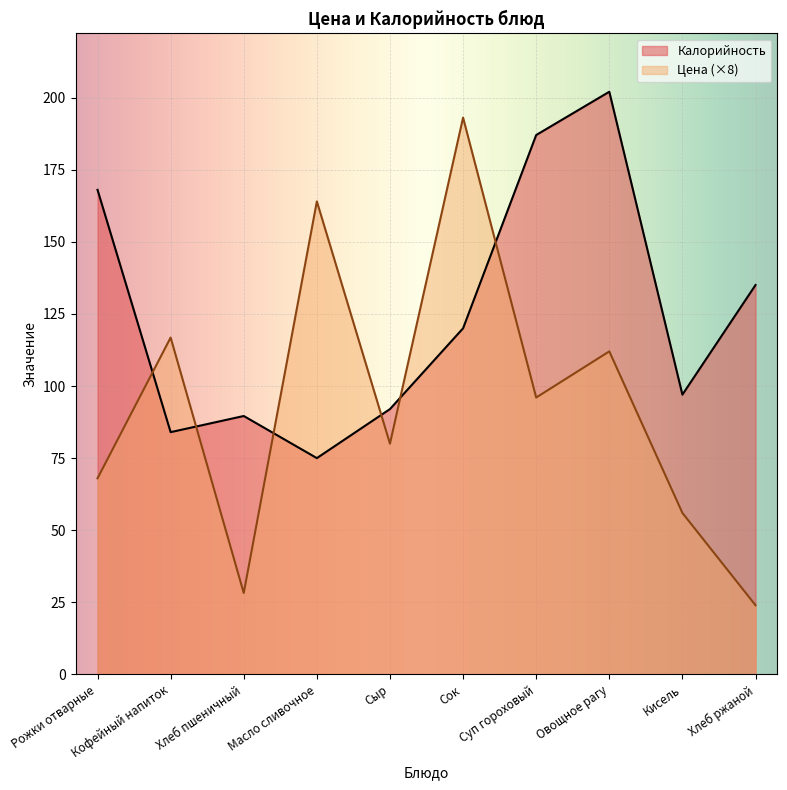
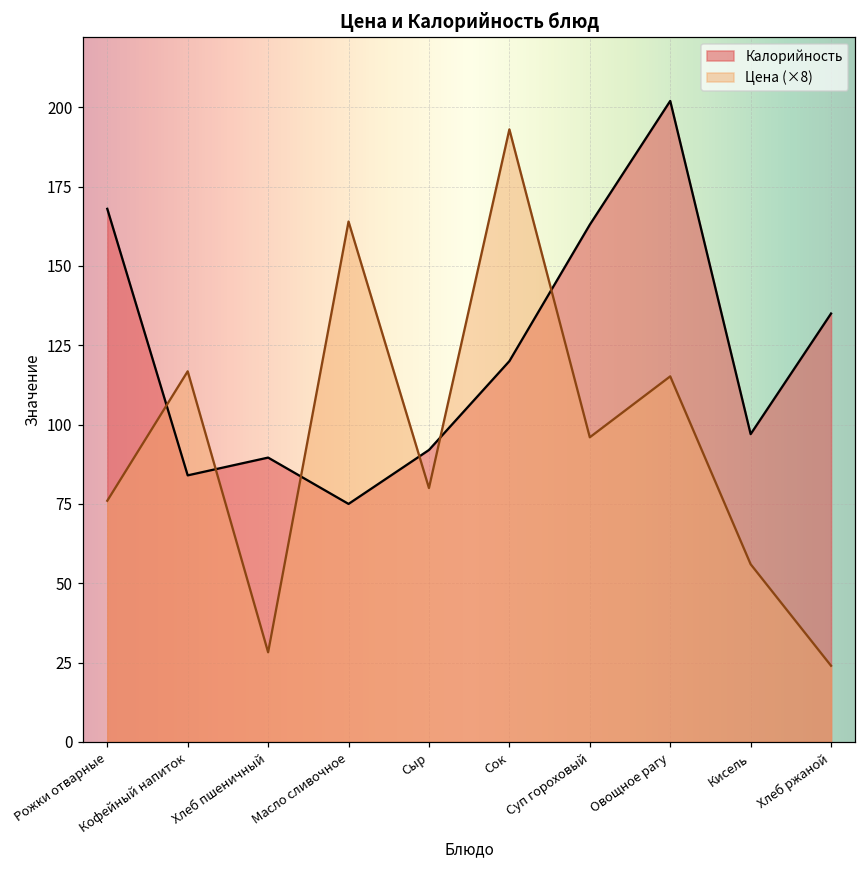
  {
    "Калорийность": {
      "Рожки отварные": 168,
      "Кофейный напиток": 84,
      "Хлеб пшеничный": 90,
      "Масло сливочное": 75,
      "Сыр": 92,
      "Сок": 120,
-     "Суп гороховый": 187,
+     "Суп гороховый": 163,
      "Овощное рагу": 202,
      "Кисель": 97,
      "Хлеб ржаной": 135
    },
    "Цена (×8)": {
-     "Рожки отварные": 68,
+     "Рожки отварные": 76,
      "Кофейный напиток": 117,
      "Хлеб пшеничный": 28,
      "Масло сливочное": 164,
      "Сыр": 80,
      "Сок": 193,
      "Суп гороховый": 96,
-     "Овощное рагу": 112,
+     "Овощное рагу": 115,
      "Кисель": 56,
      "Хлеб ржаной": 24
    }
  }
